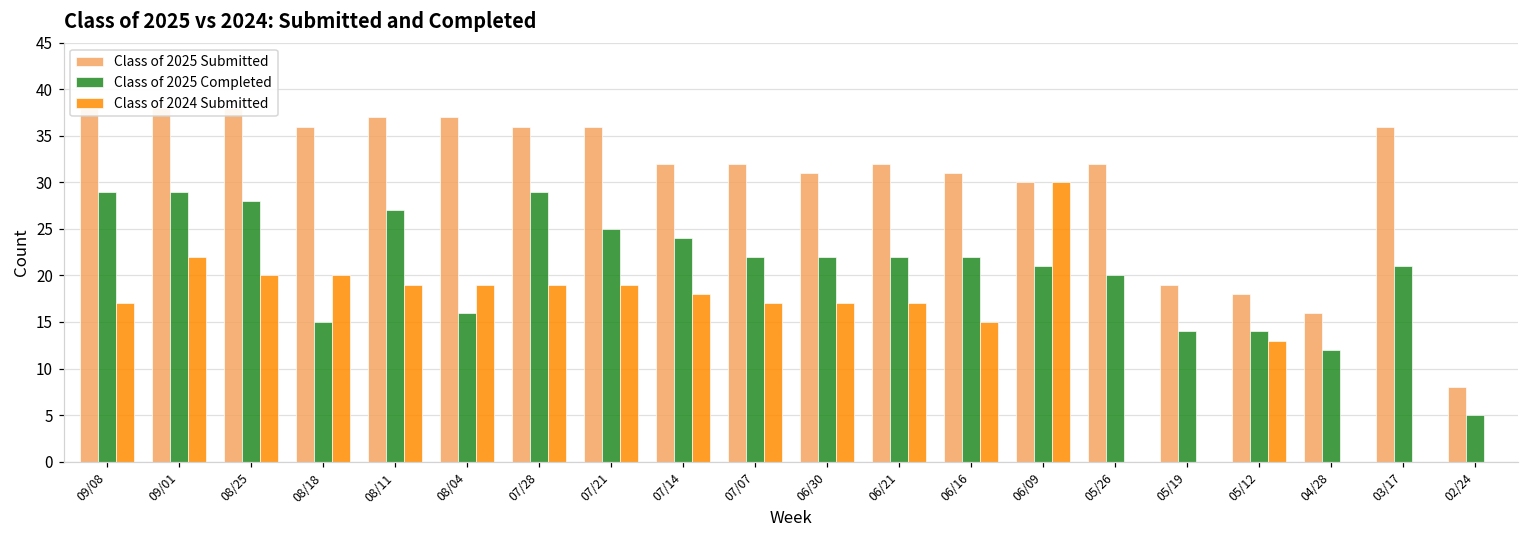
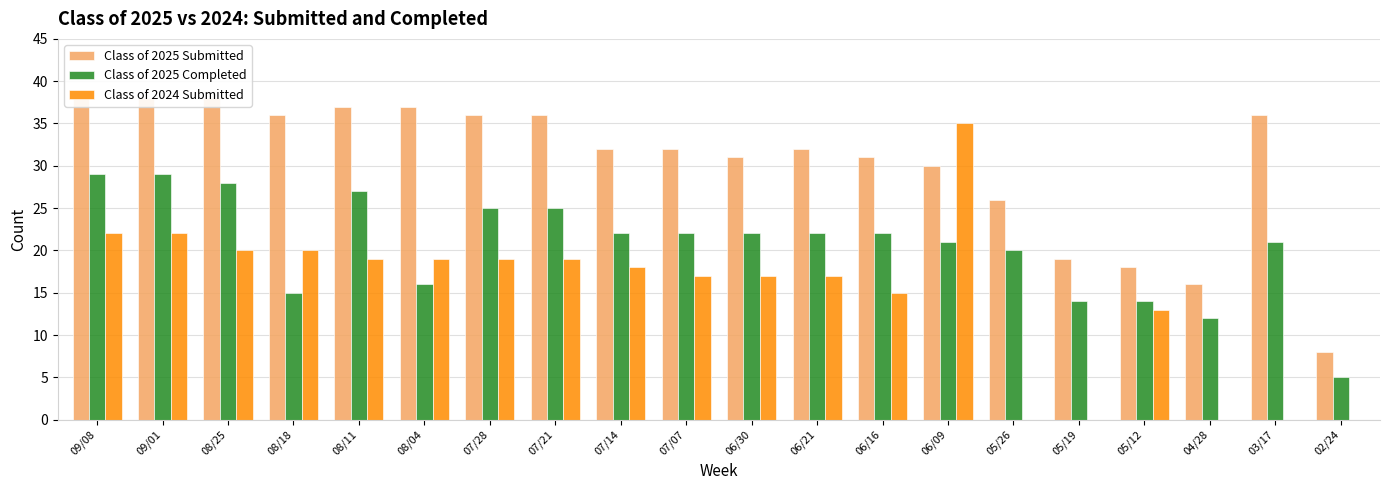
  {
    "Class of 2025 Submitted": {
      "08/18": 36,
      "08/11": 37,
      "08/04": 37,
      "07/28": 36,
      "07/21": 36,
      "07/14": 32,
      "07/07": 32,
      "06/30": 31,
      "06/21": 32,
      "06/16": 31,
      "06/09": 30,
-     "05/26": 32,
+     "05/26": 26,
      "05/19": 19,
      "05/12": 18,
      "04/28": 16,
      "03/17": 36,
      "02/24": 8
    },
    "Class of 2025 Completed": {
      "09/08": 29,
      "09/01": 29,
      "08/25": 28,
      "08/18": 15,
      "08/11": 27,
      "08/04": 16,
-     "07/28": 29,
+     "07/28": 25,
      "07/21": 25,
-     "07/14": 24,
+     "07/14": 22,
      "07/07": 22,
      "06/30": 22,
      "06/21": 22,
      "06/16": 22,
      "06/09": 21,
      "05/26": 20,
      "05/19": 14,
      "05/12": 14,
      "04/28": 12,
      "03/17": 21,
      "02/24": 5
    },
    "Class of 2024 Submitted": {
-     "09/08": 17,
+     "09/08": 22,
      "09/01": 22,
      "08/25": 20,
      "08/18": 20,
      "08/11": 19,
      "08/04": 19,
      "07/28": 19,
      "07/21": 19,
      "07/14": 18,
      "07/07": 17,
      "06/30": 17,
      "06/21": 17,
      "06/16": 15,
-     "06/09": 30,
+     "06/09": 35,
      "05/26": 0,
      "05/19": 0,
      "05/12": 13,
      "04/28": 0,
      "03/17": 0,
      "02/24": 0
    }
  }
